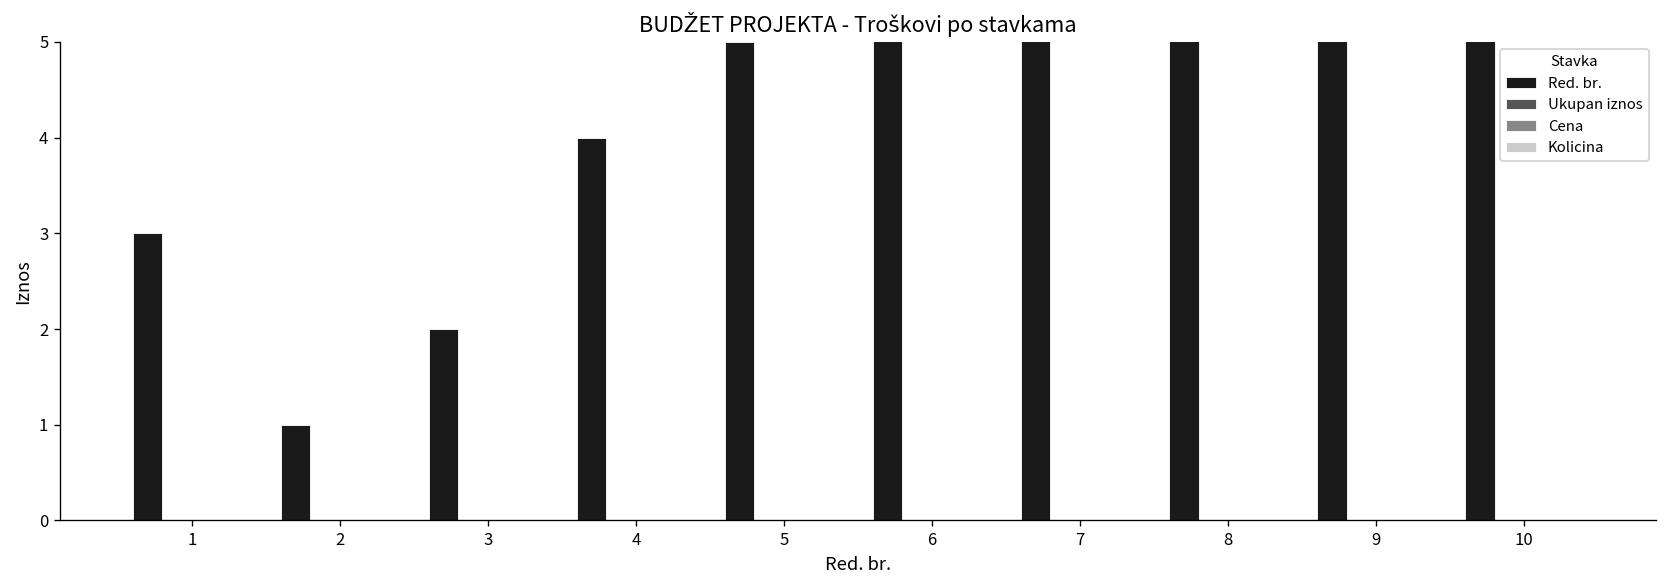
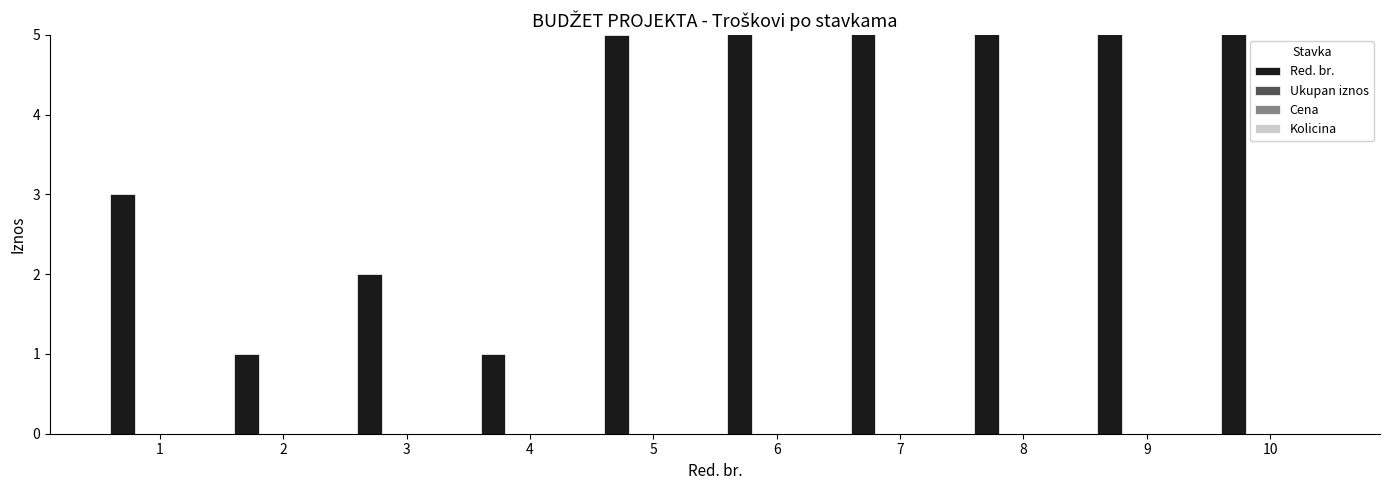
  {
    "Red. br.": {
      "1": 3,
      "2": 1,
      "3": 2,
-     "4": 4,
+     "4": 1,
      "5": 5
    },
    "Ukupan iznos": {
      "1": 0,
      "2": 0,
      "3": 0,
      "4": 0,
      "5": 0,
      "6": 0,
      "7": 0,
      "8": 0,
      "9": 0,
      "10": 0
    },
    "Cena": {
      "1": 0,
      "2": 0,
      "3": 0,
      "4": 0,
      "5": 0,
      "6": 0,
      "7": 0,
      "8": 0,
      "9": 0,
      "10": 0
    },
    "Kolicina": {
      "1": 0,
      "2": 0,
      "3": 0,
      "4": 0,
      "5": 0,
      "6": 0,
      "7": 0,
      "8": 0,
      "9": 0,
      "10": 0
    }
  }
